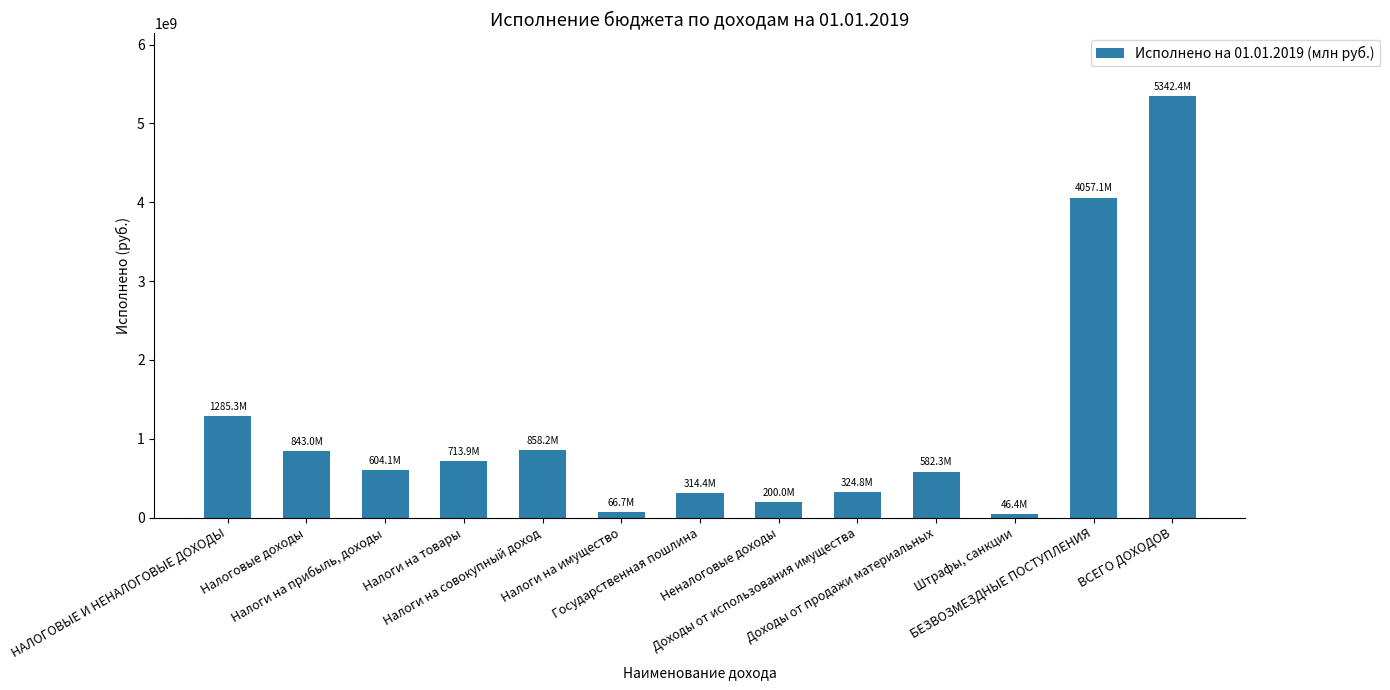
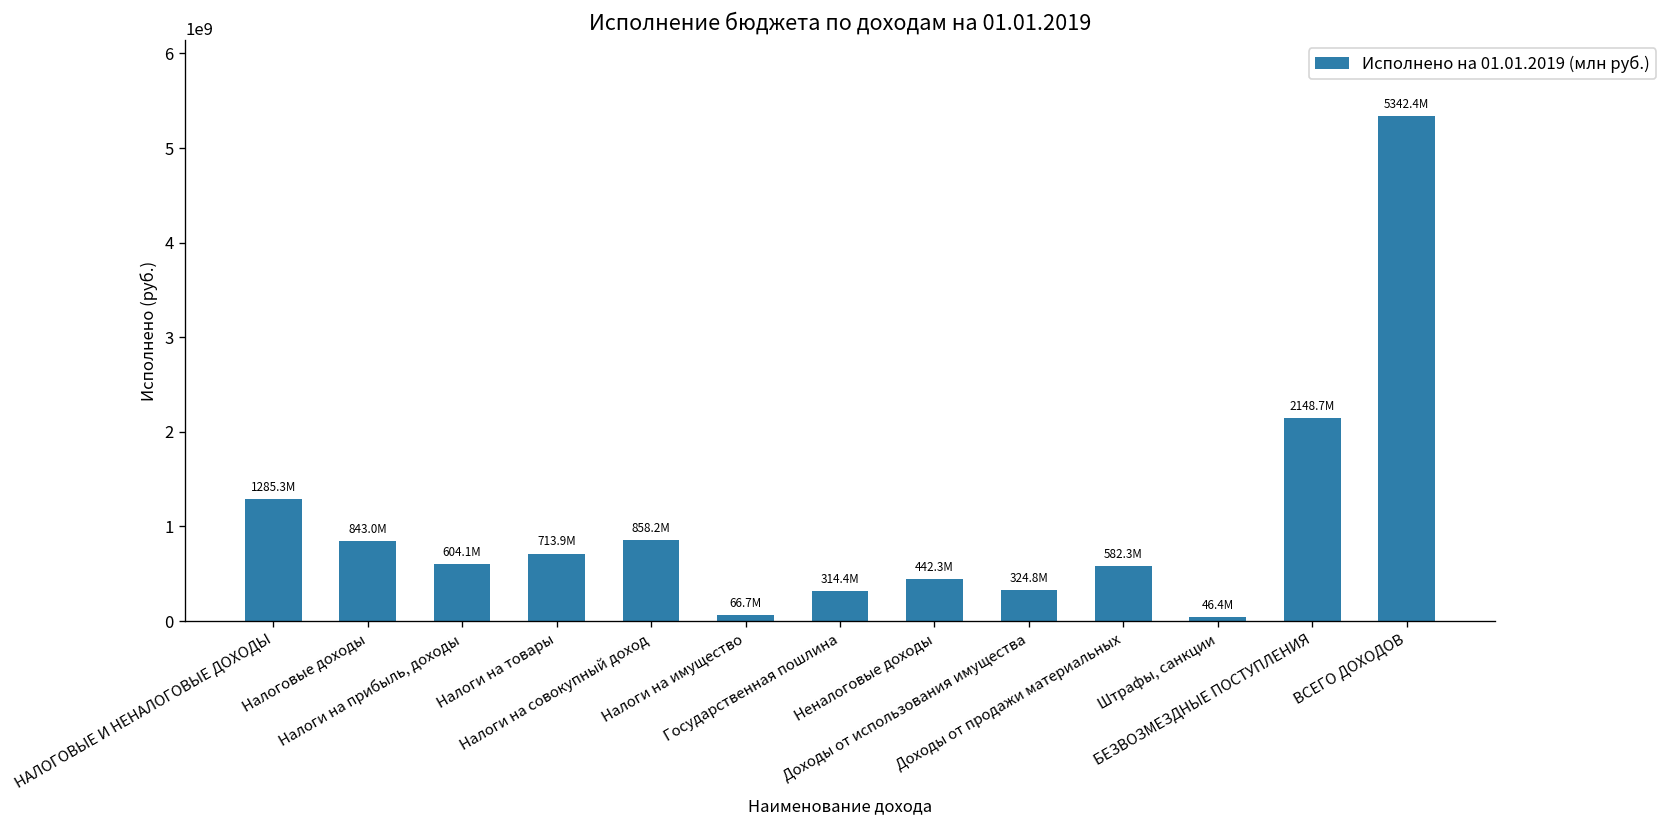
  {
    "НАЛОГОВЫЕ И НЕНАЛОГОВЫЕ ДОХОДЫ": "1285.3M",
    "Налоговые доходы": "843.0M",
    "Налоги на прибыль, доходы": "604.1M",
    "Налоги на товары": "713.9M",
    "Налоги на совокупный доход": "858.2M",
    "Налоги на имущество": "66.7M",
    "Государственная пошлина": "314.4M",
-   "Неналоговые доходы": "200.0M",
+   "Неналоговые доходы": "442.3M",
    "Доходы от использования имущества": "324.8M",
    "Доходы от продажи материальных": "582.3M",
    "Штрафы, санкции": "46.4M",
-   "БЕЗВОЗМЕЗДНЫЕ ПОСТУПЛЕНИЯ": "4057.1M",
+   "БЕЗВОЗМЕЗДНЫЕ ПОСТУПЛЕНИЯ": "2148.7M",
    "ВСЕГО ДОХОДОВ": "5342.4M"
  }
